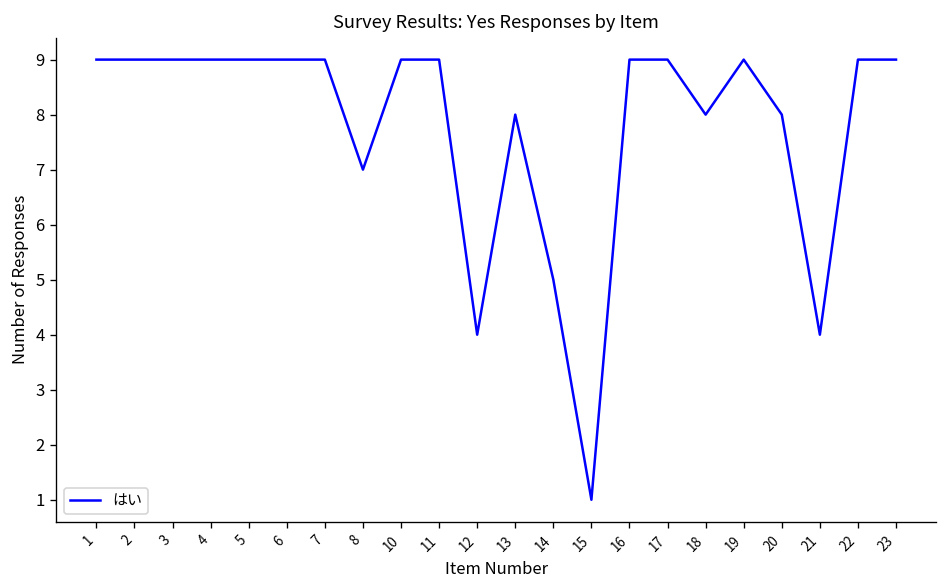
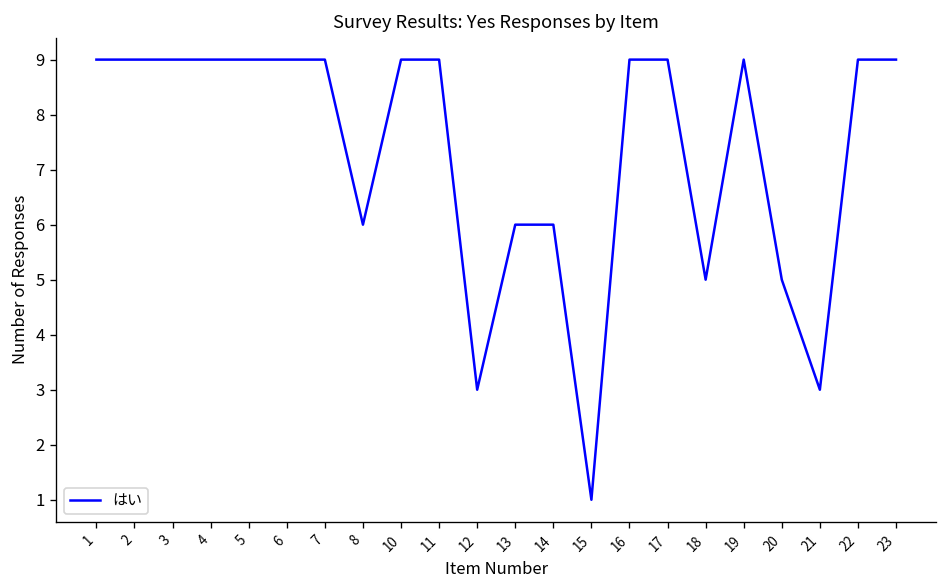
  {
    "1": 9,
    "2": 9,
    "3": 9,
    "4": 9,
    "5": 9,
    "6": 9,
    "7": 9,
-   "8": 7,
+   "8": 6,
    "10": 9,
    "11": 9,
-   "12": 4,
-   "13": 8,
-   "14": 5,
+   "12": 3,
+   "13": 6,
+   "14": 6,
    "15": 1,
    "16": 9,
    "17": 9,
-   "18": 8,
+   "18": 5,
    "19": 9,
-   "20": 8,
-   "21": 4,
+   "20": 5,
+   "21": 3,
    "22": 9,
    "23": 9
  }
